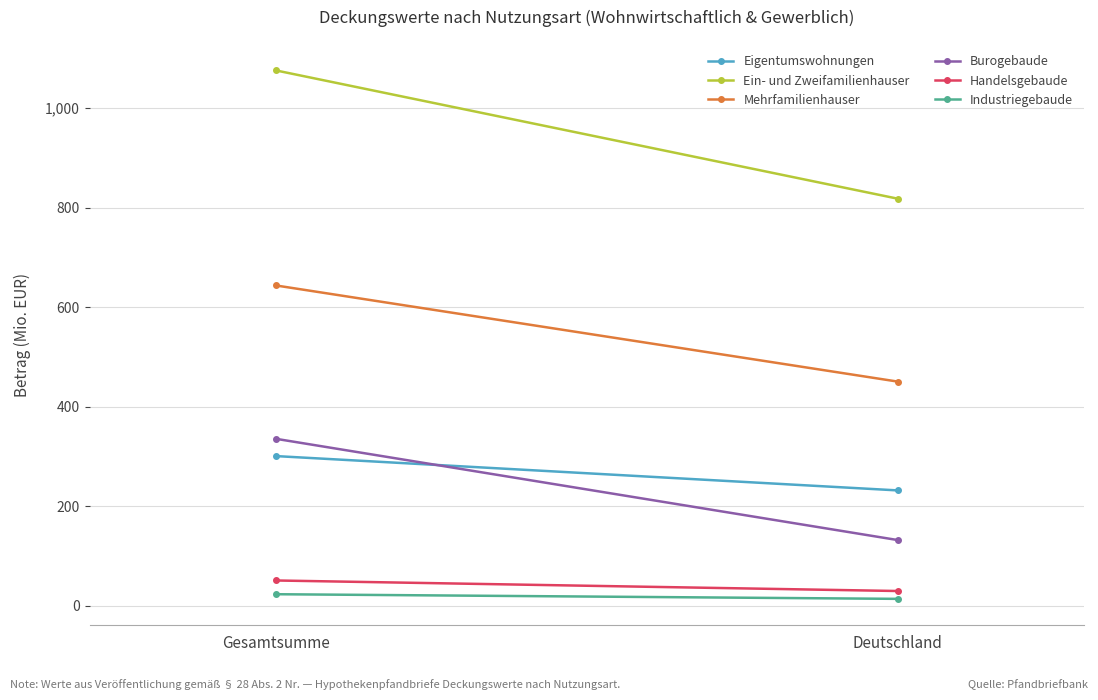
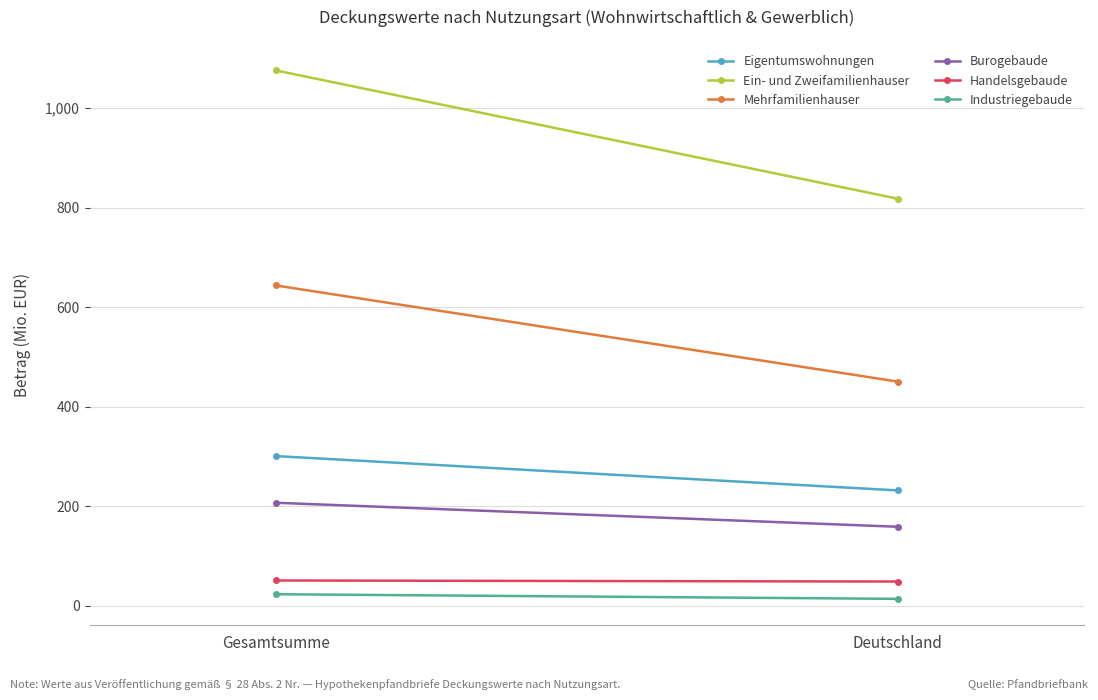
  {
    "Ein- und Zweifamilienhauser": {
      "Gesamtsumme": "1,080",
      "Deutschland": "820"
    },
    "Mehrfamilienhauser": {
      "Gesamtsumme": "640",
      "Deutschland": "450"
    },
    "Burogebaude": {
-     "Gesamtsumme": "340",
-     "Deutschland": "130"
+     "Gesamtsumme": "210",
+     "Deutschland": "160"
    },
    "Handelsgebaude": {
      "Gesamtsumme": "50",
-     "Deutschland": "30"
+     "Deutschland": "50"
    }
  }
